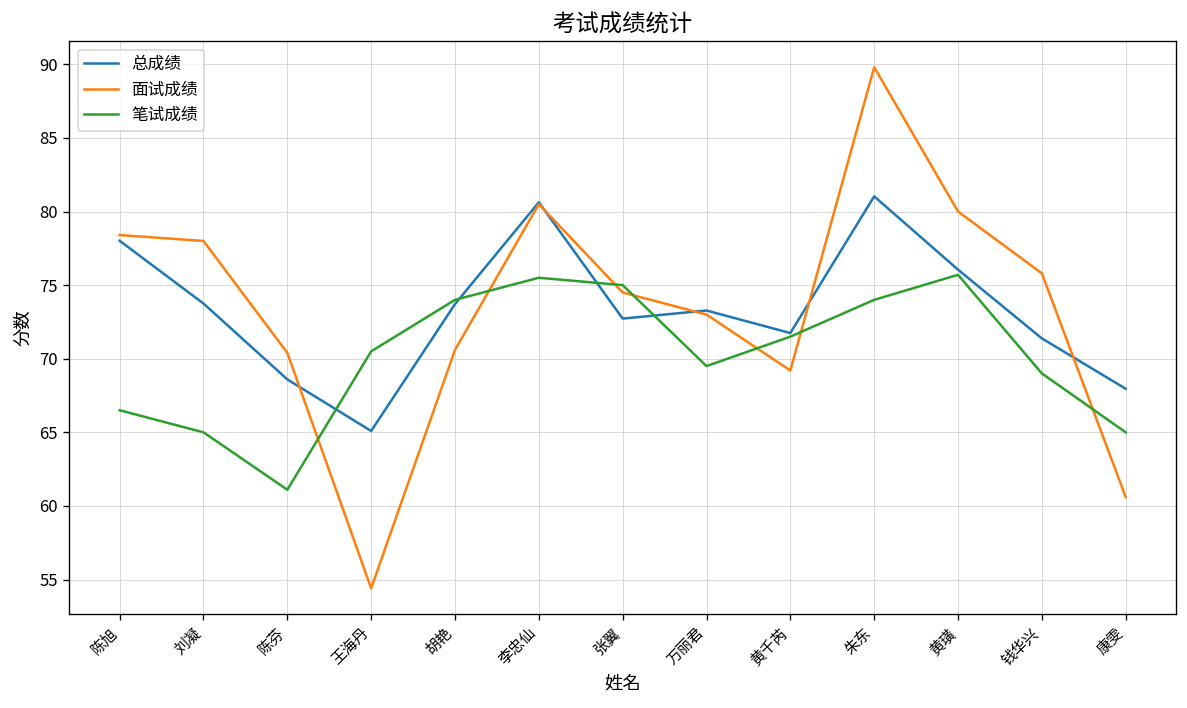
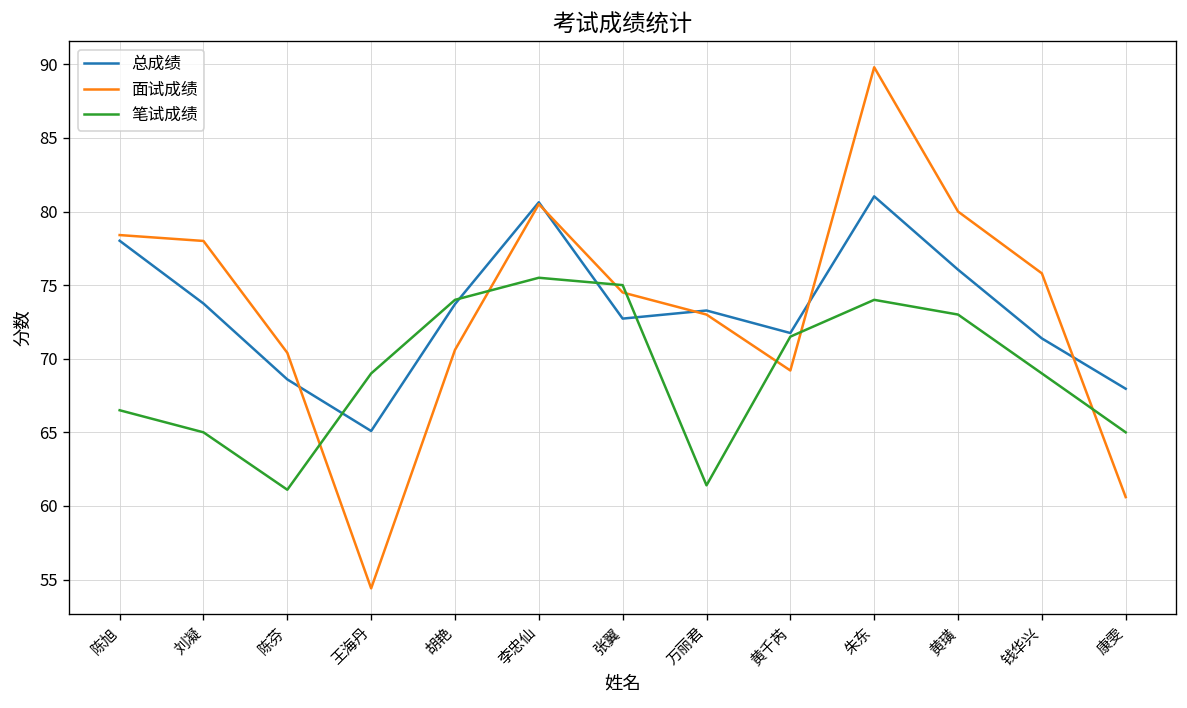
  {
    "总成绩": {
      "陈旭": 78.0,
      "刘凝": 73.8,
      "陈芬": 68.6,
      "王海丹": 65.1,
      "胡艳": 73.7,
      "张翼": 72.7,
      "万丽君": 73.3,
      "黄千芮": 71.7,
      "朱东": 81.0,
      "黄璜": 76.1,
      "钱华兴": 71.4,
      "康雯": 68.0
    },
    "面试成绩": {
      "陈旭": 78.4,
      "刘凝": 78.0,
      "陈芬": 70.4,
      "王海丹": 54.4,
      "胡艳": 70.6,
      "张翼": 74.5,
      "万丽君": 73.0,
      "黄千芮": 69.2,
      "朱东": 89.8,
      "黄璜": 80.0,
      "钱华兴": 75.8,
      "康雯": 60.6
    },
    "笔试成绩": {
      "陈旭": 66.5,
      "刘凝": 65.0,
      "陈芬": 61.1,
-     "王海丹": 70.5,
+     "王海丹": 69.0,
      "胡艳": 74.0,
      "李忠仙": 75.5,
      "张翼": 75.0,
-     "万丽君": 69.5,
+     "万丽君": 61.4,
      "黄千芮": 71.5,
      "朱东": 74.0,
-     "黄璜": 75.7,
+     "黄璜": 73.0,
      "钱华兴": 69.0,
      "康雯": 65.0
    }
  }
